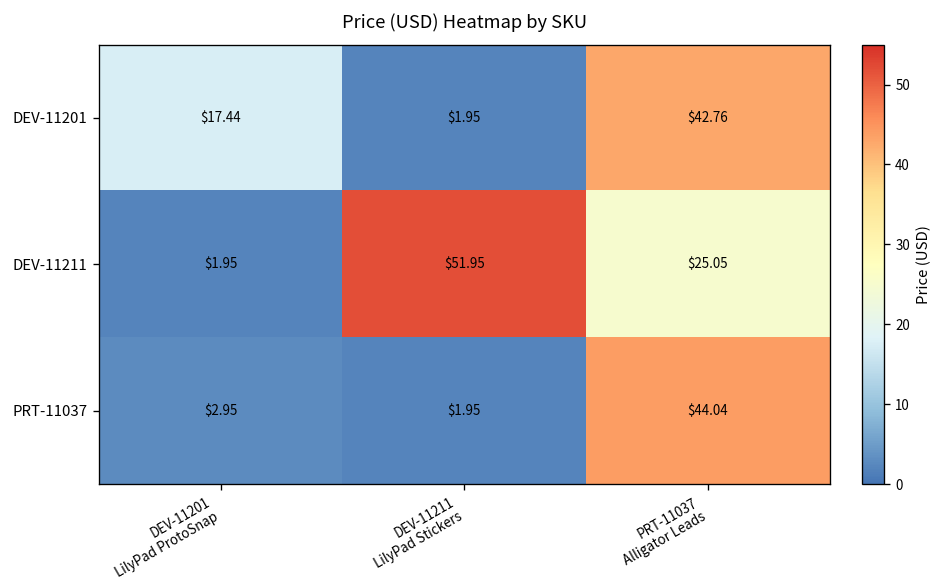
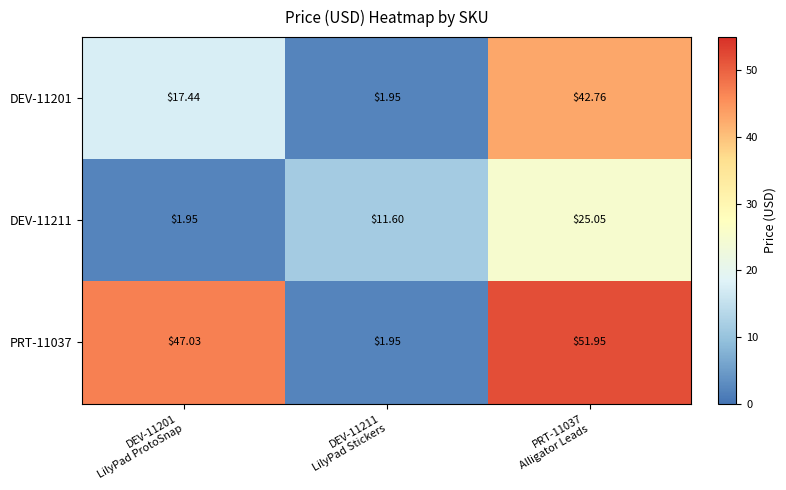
  {
    "DEV-11201": {
      "DEV-11201 LilyPad ProtoSnap": "$17.44",
      "DEV-11211 LilyPad Stickers": "$1.95",
      "PRT-11037 Alligator Leads": "$42.76"
    },
    "DEV-11211": {
      "DEV-11201 LilyPad ProtoSnap": "$1.95",
-     "DEV-11211 LilyPad Stickers": "$51.95",
+     "DEV-11211 LilyPad Stickers": "$11.60",
      "PRT-11037 Alligator Leads": "$25.05"
    },
    "PRT-11037": {
-     "DEV-11201 LilyPad ProtoSnap": "$2.95",
+     "DEV-11201 LilyPad ProtoSnap": "$47.03",
      "DEV-11211 LilyPad Stickers": "$1.95",
-     "PRT-11037 Alligator Leads": "$44.04"
+     "PRT-11037 Alligator Leads": "$51.95"
    }
  }
